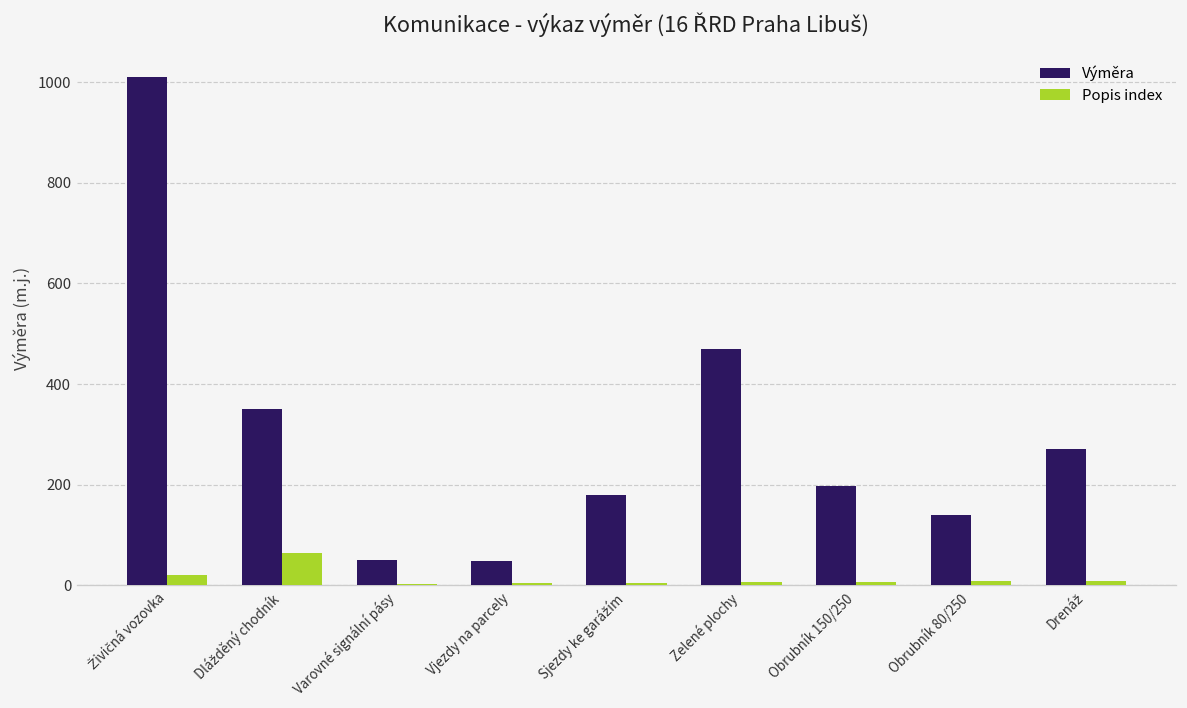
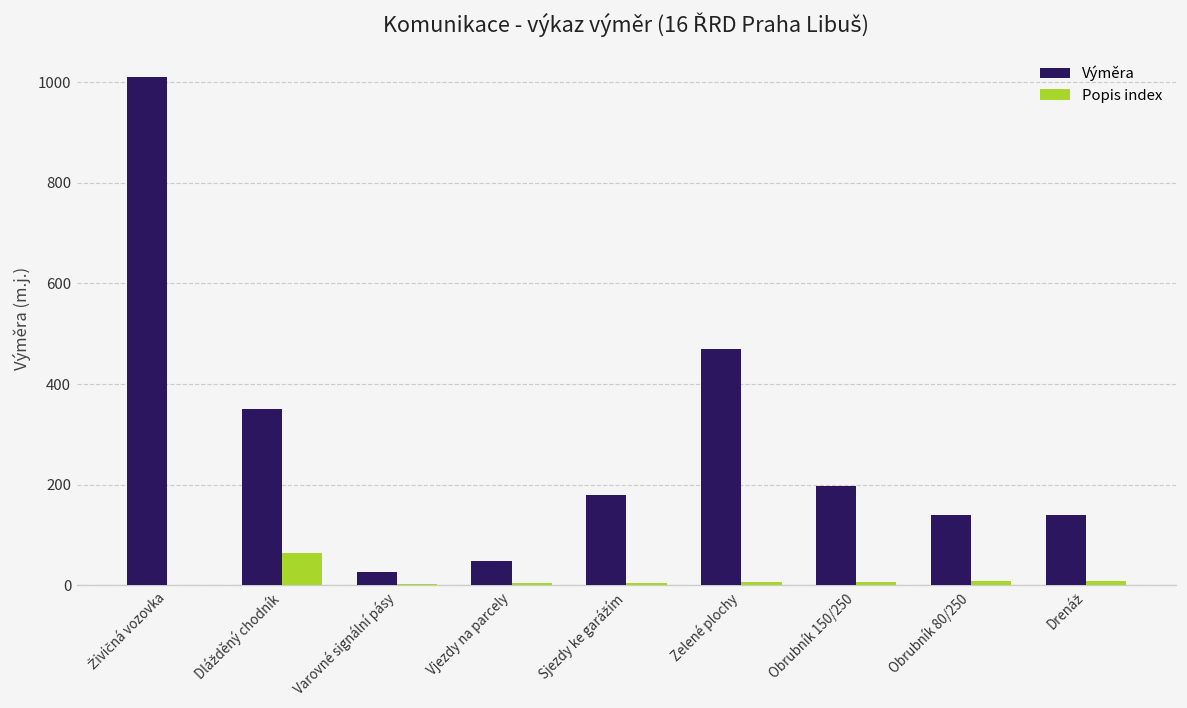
  {
    "Výměra": {
      "Živičná vozovka": 1010,
      "Dlážděný chodník": 350,
-     "Varovné signální pásy": 50,
+     "Varovné signální pásy": 30,
      "Vjezdy na parcely": 50,
      "Sjezdy ke garážím": 180,
      "Zelené plochy": 470,
      "Obrubník 150/250": 200,
      "Obrubník 80/250": 140,
-     "Drenáž": 270
+     "Drenáž": 140
    },
    "Popis index": {
-     "Živičná vozovka": 20,
+     "Živičná vozovka": 0,
      "Dlážděný chodník": 70,
      "Zelené plochy": 10,
      "Obrubník 150/250": 10,
      "Obrubník 80/250": 10,
      "Drenáž": 10
    }
  }
